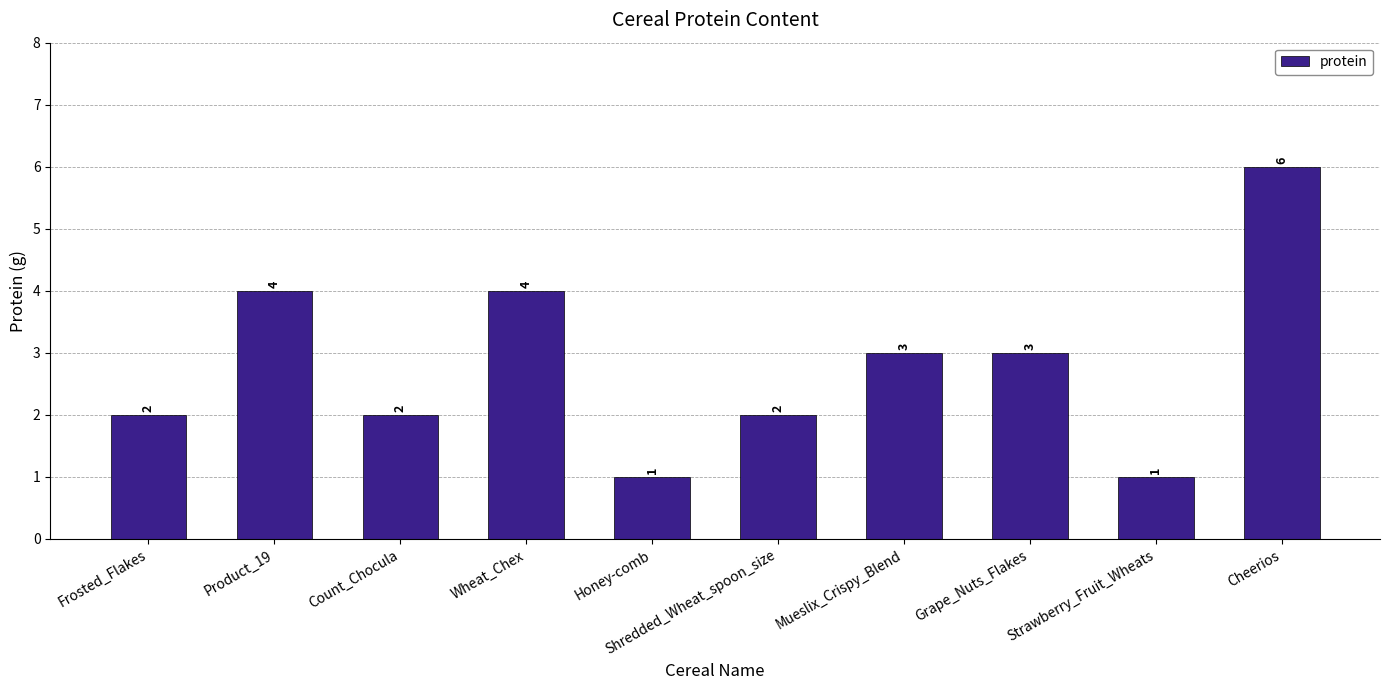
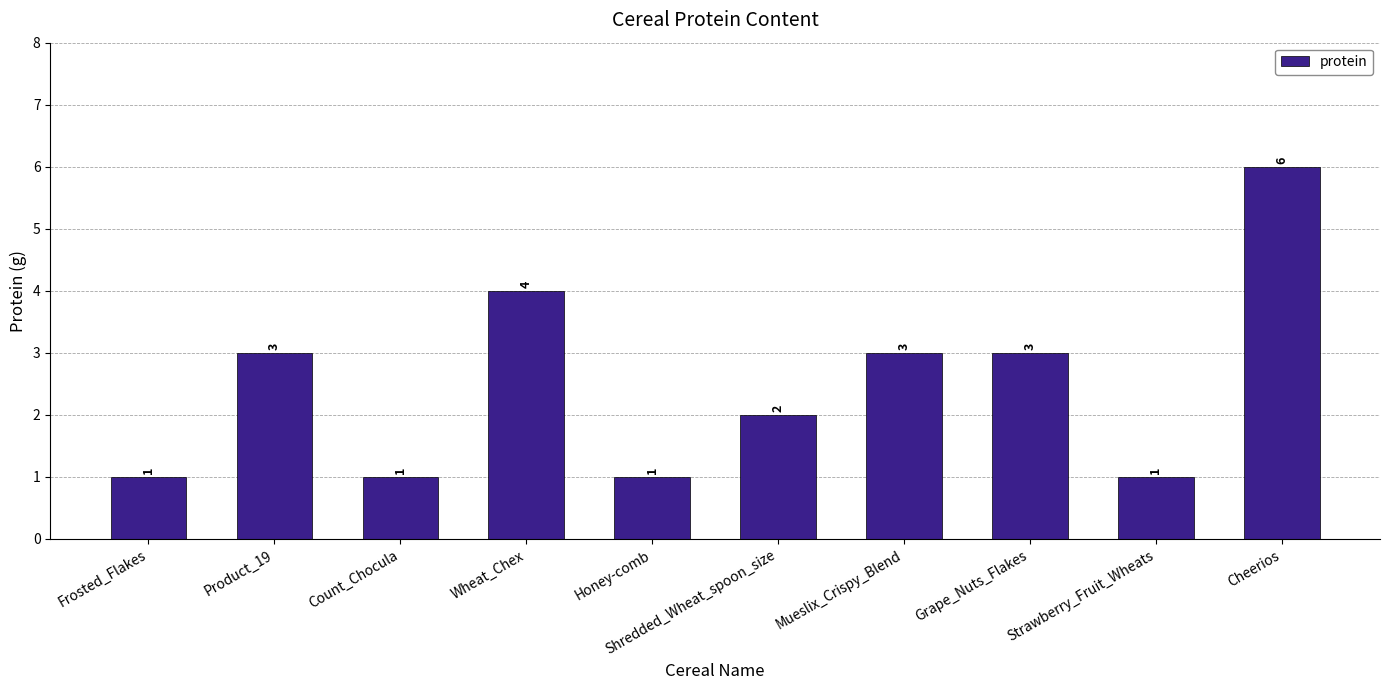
  {
-   "Frosted_Flakes": 2,
-   "Product_19": 4,
-   "Count_Chocula": 2,
+   "Frosted_Flakes": 1,
+   "Product_19": 3,
+   "Count_Chocula": 1,
    "Wheat_Chex": 4,
    "Honey-comb": 1,
    "Shredded_Wheat_spoon_size": 2,
    "Mueslix_Crispy_Blend": 3,
    "Grape_Nuts_Flakes": 3,
    "Strawberry_Fruit_Wheats": 1,
    "Cheerios": 6
  }
